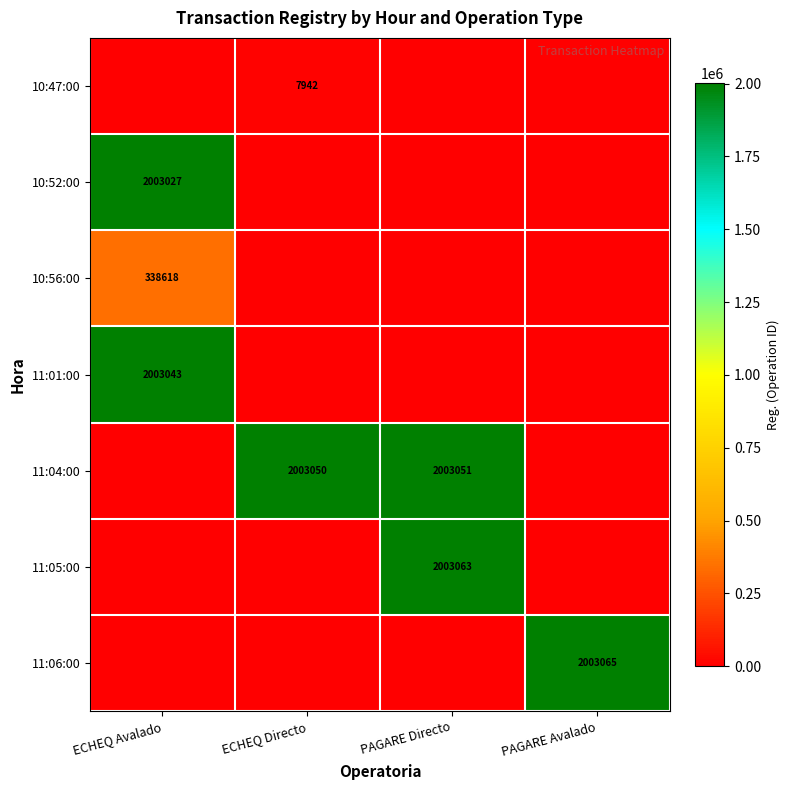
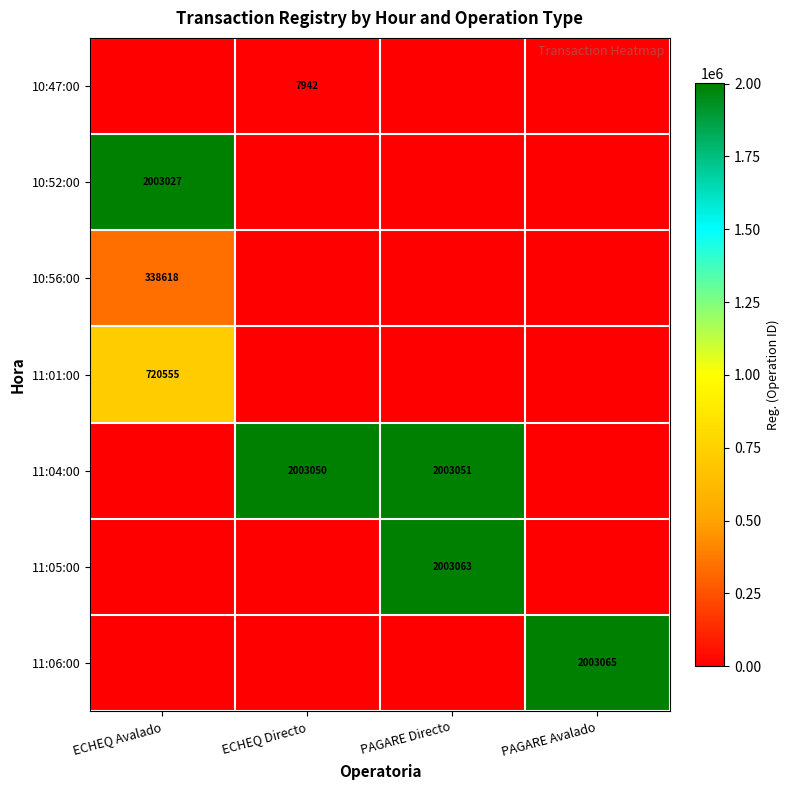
  {
    "10:47:00": {
      "ECHEQ Directo": 7942
    },
    "10:52:00": {
      "ECHEQ Avalado": 2003027
    },
    "10:56:00": {
      "ECHEQ Avalado": 338618
    },
    "11:01:00": {
-     "ECHEQ Avalado": 2003043
+     "ECHEQ Avalado": 720555
    },
    "11:04:00": {
      "ECHEQ Directo": 2003050,
      "PAGARE Directo": 2003051
    },
    "11:05:00": {
      "PAGARE Directo": 2003063
    },
    "11:06:00": {
      "PAGARE Avalado": 2003065
    }
  }
